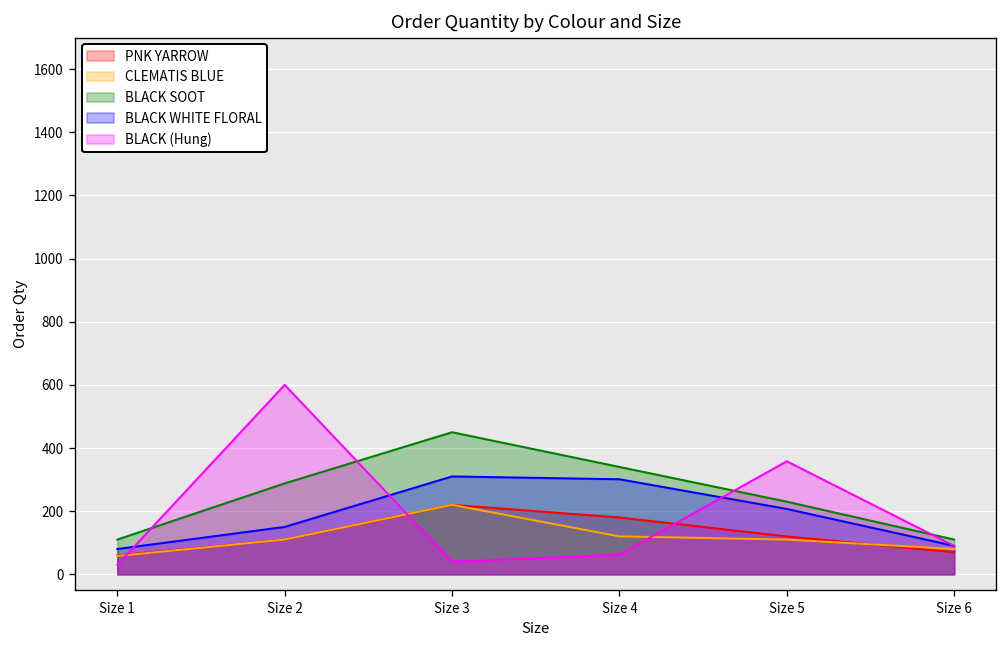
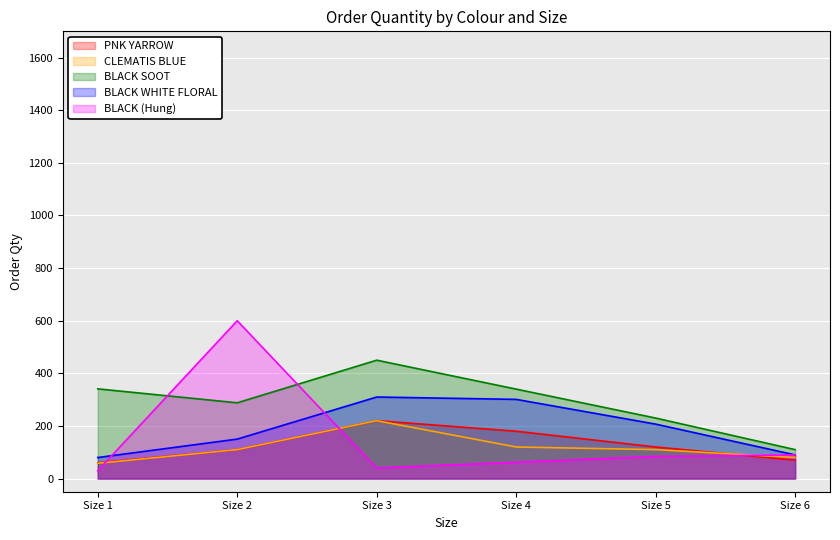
  {
    "PNK YARROW": {
      "Size 4": 180,
      "Size 5": 120,
      "Size 6": 70
    },
    "CLEMATIS BLUE": {
      "Size 4": 120,
      "Size 5": 110,
      "Size 6": 80
    },
    "BLACK SOOT": {
-     "Size 1": 110,
+     "Size 1": 340,
      "Size 2": 290,
      "Size 3": 450,
      "Size 4": 340,
      "Size 5": 230,
      "Size 6": 110
    },
    "BLACK WHITE FLORAL": {
      "Size 1": 80,
      "Size 2": 150,
      "Size 3": 310,
      "Size 4": 300,
      "Size 5": 210
    },
    "BLACK (Hung)": {
      "Size 1": 30,
      "Size 2": 600,
      "Size 3": 40,
      "Size 4": 60,
-     "Size 5": 360
+     "Size 5": 80
    }
  }
